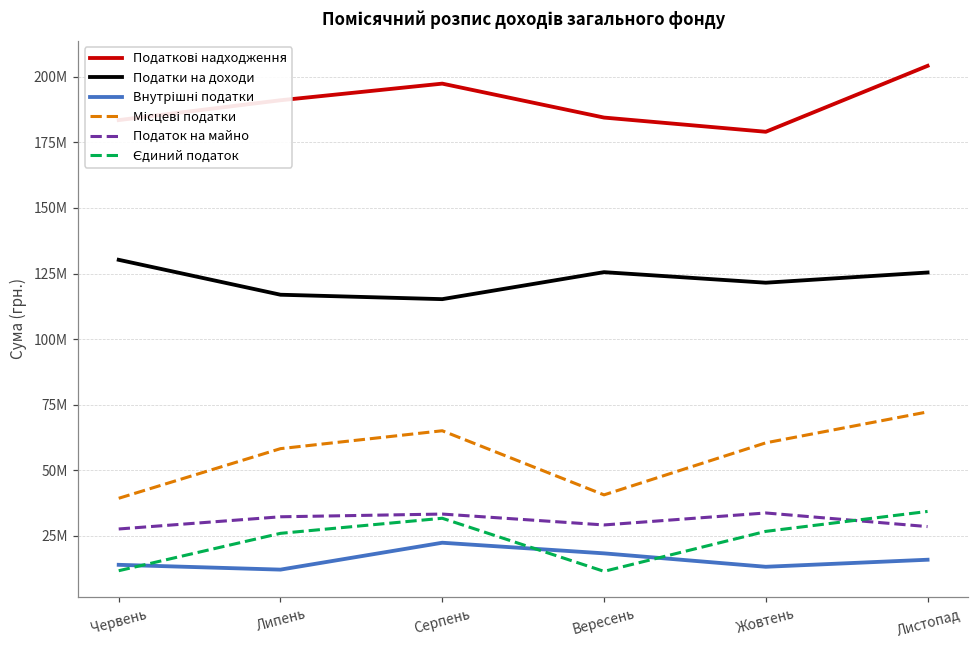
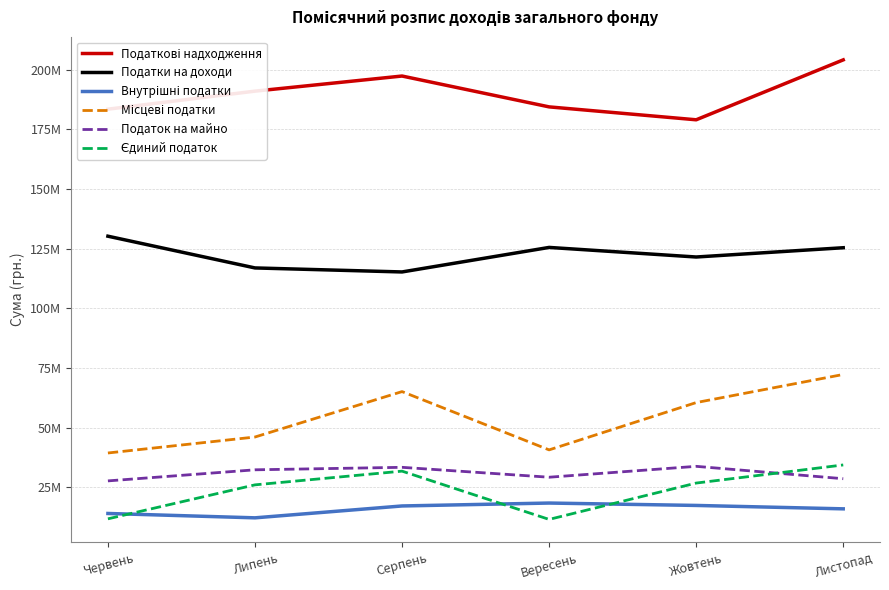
  {
    "Податкові надходження": {
      "Серпень": 197000000,
      "Вересень": 184000000,
      "Жовтень": 179000000,
      "Листопад": 204000000
    },
    "Податки на доходи": {
      "Червень": 130000000,
      "Липень": 117000000,
      "Серпень": 115000000,
      "Вересень": 126000000,
      "Жовтень": 122000000,
      "Листопад": 125000000
    },
    "Внутрішні податки": {
      "Червень": 14000000,
      "Липень": 12000000,
-     "Серпень": 22000000,
+     "Серпень": 17000000,
      "Вересень": 18000000,
-     "Жовтень": 13000000,
+     "Жовтень": 17000000,
      "Листопад": 16000000
    },
    "Місцеві податки": {
      "Червень": 39000000,
-     "Липень": 58000000,
+     "Липень": 46000000,
      "Серпень": 65000000,
      "Вересень": 41000000,
      "Жовтень": 60000000,
      "Листопад": 72000000
    },
    "Податок на майно": {
      "Червень": 28000000,
      "Липень": 32000000,
      "Серпень": 33000000,
      "Вересень": 29000000,
      "Жовтень": 34000000,
      "Листопад": 29000000
    },
    "Єдиний податок": {
      "Червень": 12000000,
      "Липень": 26000000,
      "Серпень": 32000000,
      "Вересень": 11000000,
      "Жовтень": 27000000,
      "Листопад": 34000000
    }
  }
